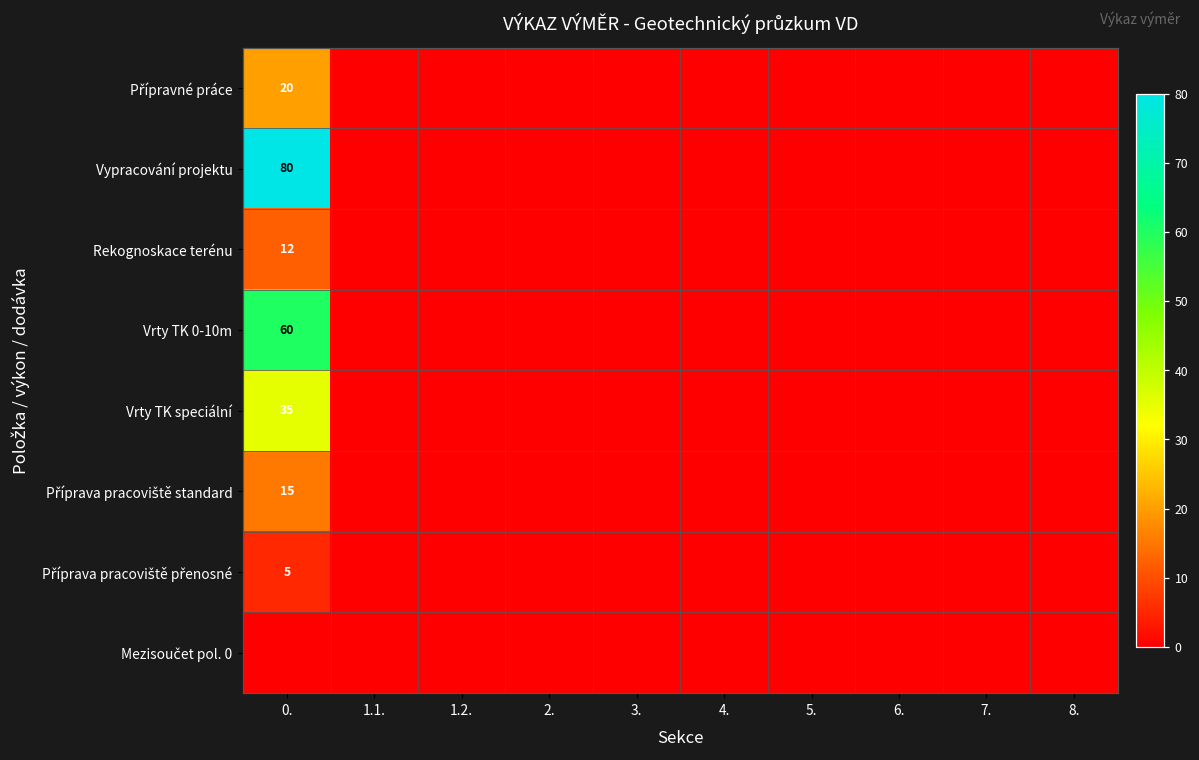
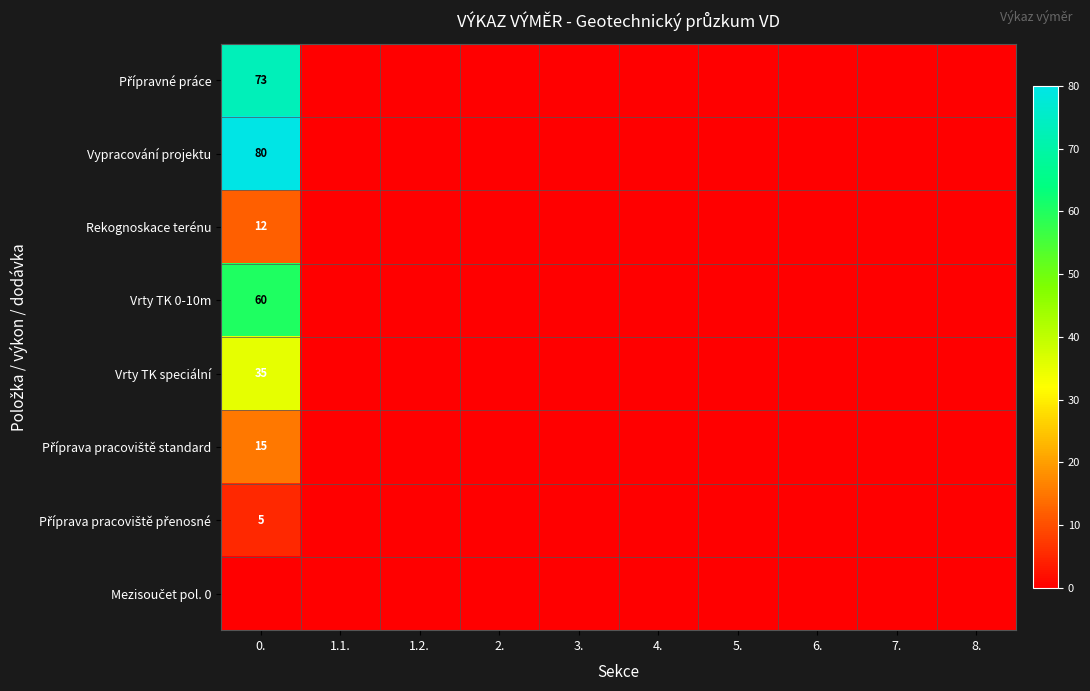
  {
    "Přípravné práce": {
-     "0.": 20
+     "0.": 73
    },
    "Vypracování projektu": {
      "0.": 80
    },
    "Rekognoskace terénu": {
      "0.": 12
    },
    "Vrty TK 0-10m": {
      "0.": 60
    },
    "Vrty TK speciální": {
      "0.": 35
    },
    "Příprava pracoviště standard": {
      "0.": 15
    },
    "Příprava pracoviště přenosné": {
      "0.": 5
    }
  }
